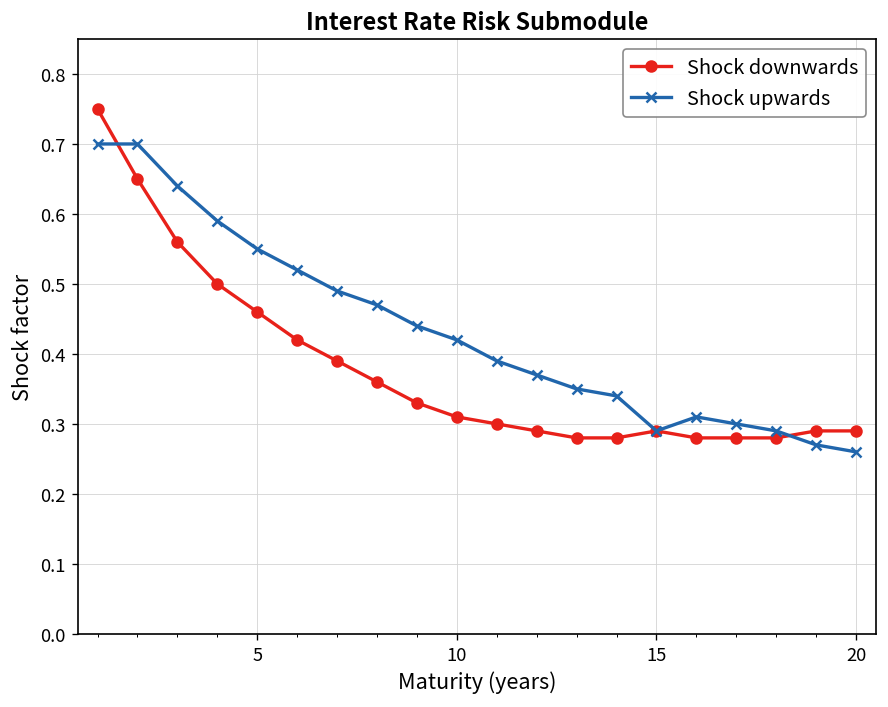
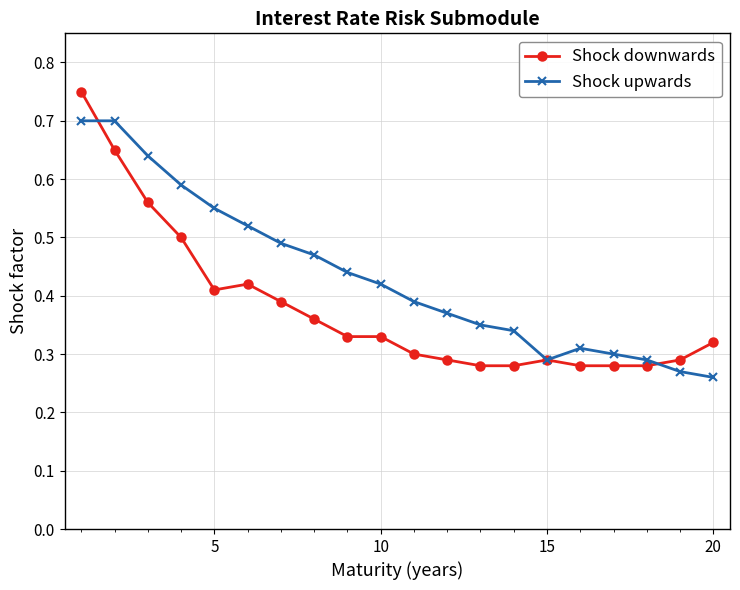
  {
    "Shock downwards": {
-     "5": 0.46,
-     "10": 0.31,
-     "20": 0.29
+     "5": 0.41,
+     "10": 0.33,
+     "20": 0.32
    },
    "Shock upwards": {
      "5": 0.55,
      "10": 0.42,
      "20": 0.26
    }
  }
